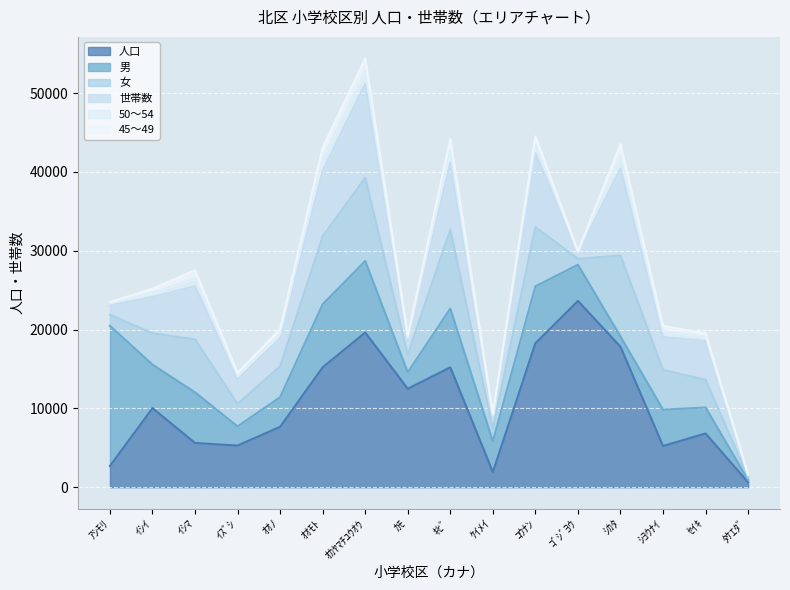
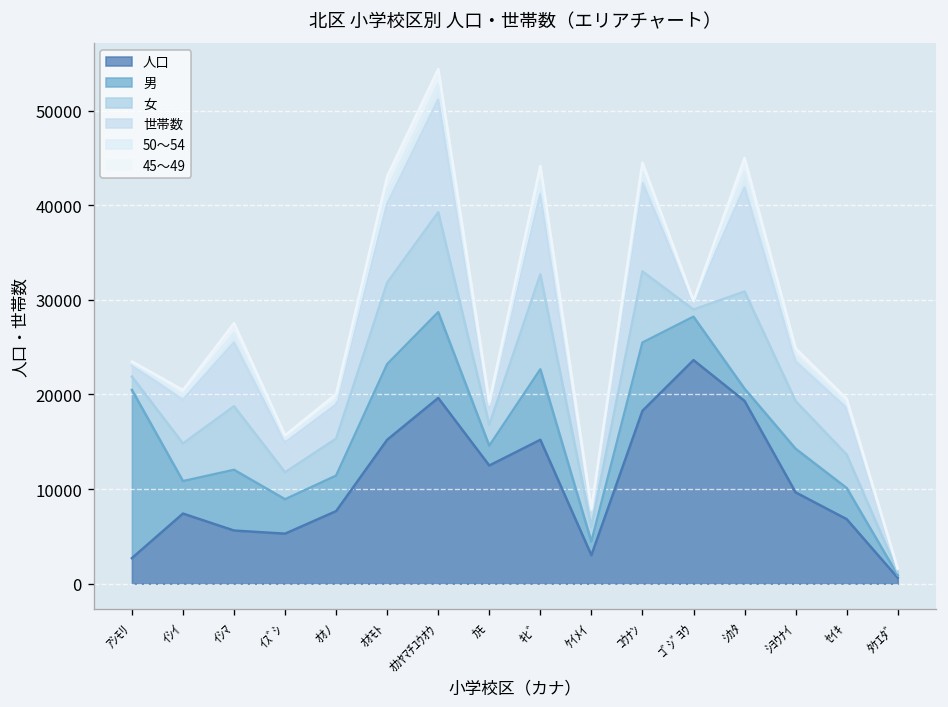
  {
    "人口": {
      "ｱｼﾓﾘ": 3000,
-     "ｲｼｲ": 10000,
+     "ｲｼｲ": 7000,
      "ｲｼﾏ": 6000,
      "ｲｽﾞｼ": 5000,
      "ｵｵﾉ": 8000,
      "ｵｵﾓﾄ": 15000,
      "ｵｶﾔﾏﾁﾕｳｵｳ": 20000,
      "ｶﾓ": 12000,
      "ｷﾋﾞ": 15000,
-     "ｹｲﾒｲ": 2000,
+     "ｹｲﾒｲ": 3000,
      "ｺｳﾅﾝ": 18000,
      "ｺﾞｼﾞﾖｳ": 24000,
-     "ｼｶﾀ": 18000,
-     "ｼﾖｳﾅｲ": 5000,
+     "ｼｶﾀ": 19000,
+     "ｼﾖｳﾅｲ": 10000,
      "ｾｲｷ": 7000
    },
    "男": {
      "ｱｼﾓﾘ": 18000,
-     "ｲｼｲ": 6000,
+     "ｲｼｲ": 3000,
      "ｲｼﾏ": 6000,
-     "ｲｽﾞｼ": 2000,
+     "ｲｽﾞｼ": 4000,
      "ｵｵﾉ": 4000,
      "ｵｵﾓﾄ": 8000,
      "ｵｶﾔﾏﾁﾕｳｵｳ": 9000,
      "ｶﾓ": 2000,
      "ｷﾋﾞ": 7000,
-     "ｹｲﾒｲ": 4000,
+     "ｹｲﾒｲ": 1000,
      "ｺｳﾅﾝ": 7000,
      "ｺﾞｼﾞﾖｳ": 5000,
      "ｼｶﾀ": 1000,
      "ｼﾖｳﾅｲ": 5000,
      "ｾｲｷ": 3000
    }
  }
